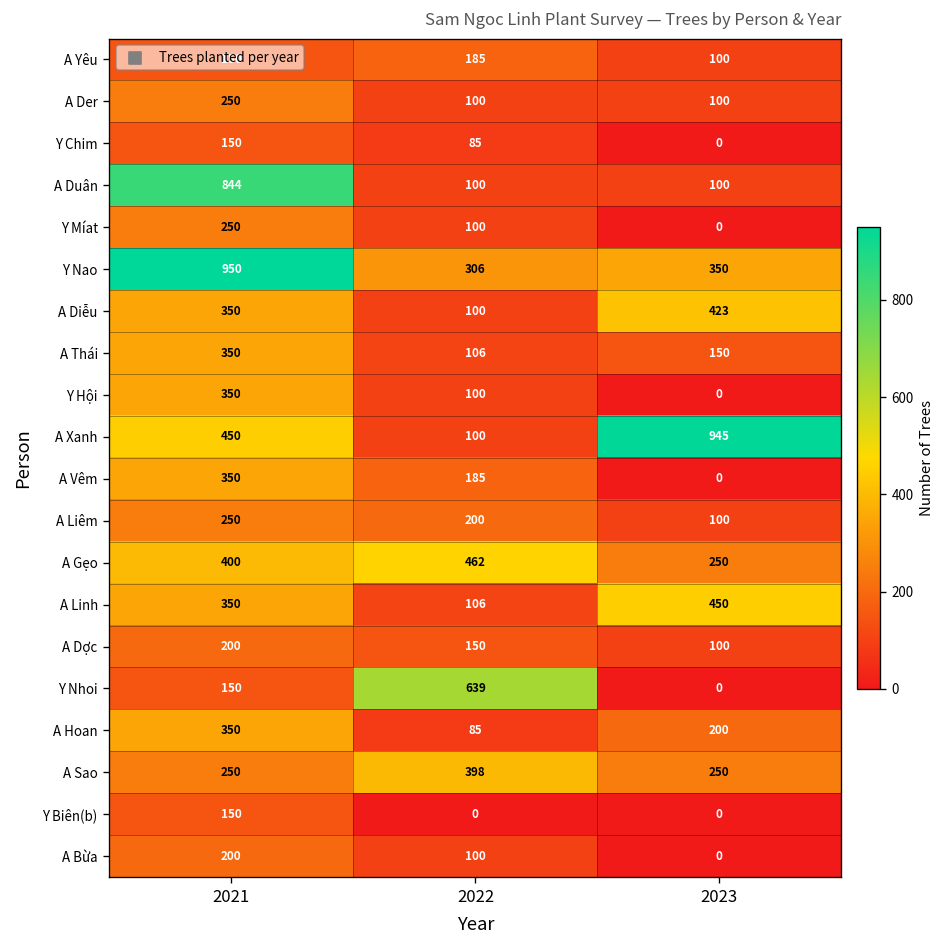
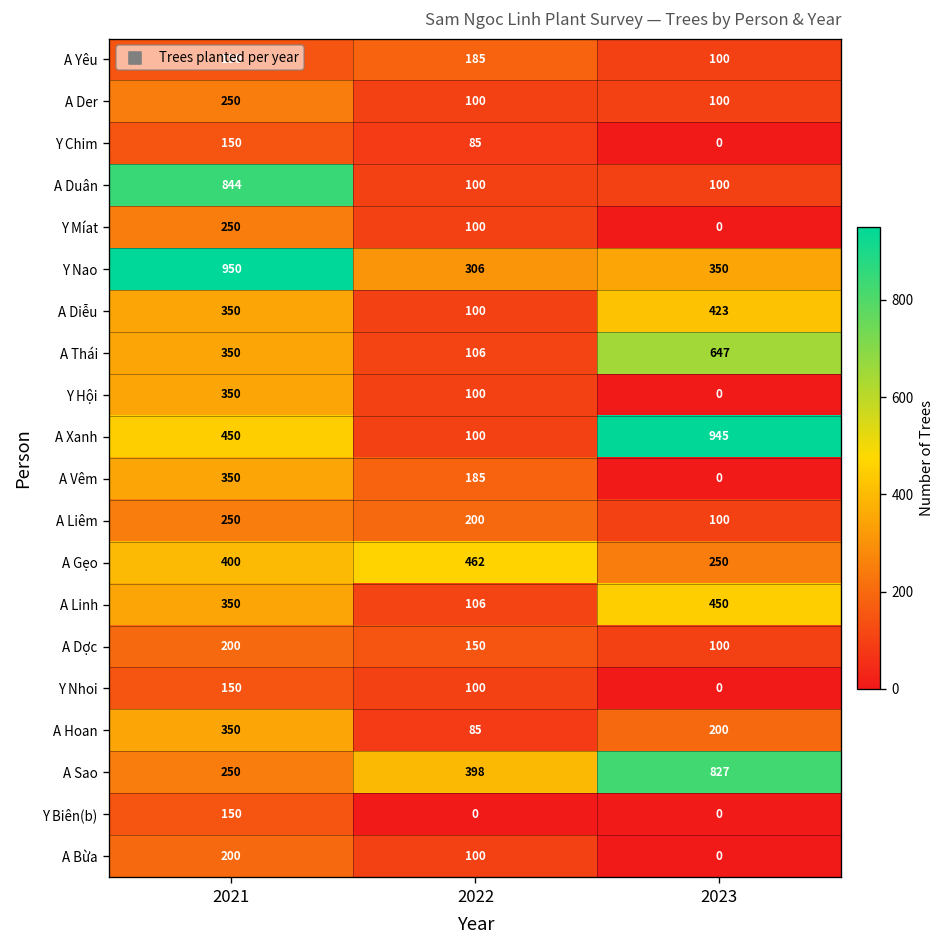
  {
    "A Yêu": {
      "2022": 185,
      "2023": 100
    },
    "A Der": {
      "2021": 250,
      "2022": 100,
      "2023": 100
    },
    "Y Chim": {
      "2021": 150,
      "2022": 85,
      "2023": 0
    },
    "A Duân": {
      "2021": 844,
      "2022": 100,
      "2023": 100
    },
    "Y Míat": {
      "2021": 250,
      "2022": 100,
      "2023": 0
    },
    "Y Nao": {
      "2021": 950,
      "2022": 306,
      "2023": 350
    },
    "A Diễu": {
      "2021": 350,
      "2022": 100,
      "2023": 423
    },
    "A Thái": {
      "2021": 350,
      "2022": 106,
-     "2023": 150
+     "2023": 647
    },
    "Y Hội": {
      "2021": 350,
      "2022": 100,
      "2023": 0
    },
    "A Xanh": {
      "2021": 450,
      "2022": 100,
      "2023": 945
    },
    "A Vêm": {
      "2021": 350,
      "2022": 185,
      "2023": 0
    },
    "A Liêm": {
      "2021": 250,
      "2022": 200,
      "2023": 100
    },
    "A Gẹo": {
      "2021": 400,
      "2022": 462,
      "2023": 250
    },
    "A Linh": {
      "2021": 350,
      "2022": 106,
      "2023": 450
    },
    "A Dợc": {
      "2021": 200,
      "2022": 150,
      "2023": 100
    },
    "Y Nhoi": {
      "2021": 150,
-     "2022": 639,
+     "2022": 100,
      "2023": 0
    },
    "A Hoan": {
      "2021": 350,
      "2022": 85,
      "2023": 200
    },
    "A Sao": {
      "2021": 250,
      "2022": 398,
-     "2023": 250
+     "2023": 827
    },
    "Y Biên(b)": {
      "2021": 150,
      "2022": 0,
      "2023": 0
    },
    "A Bừa": {
      "2021": 200,
      "2022": 100,
      "2023": 0
    }
  }
